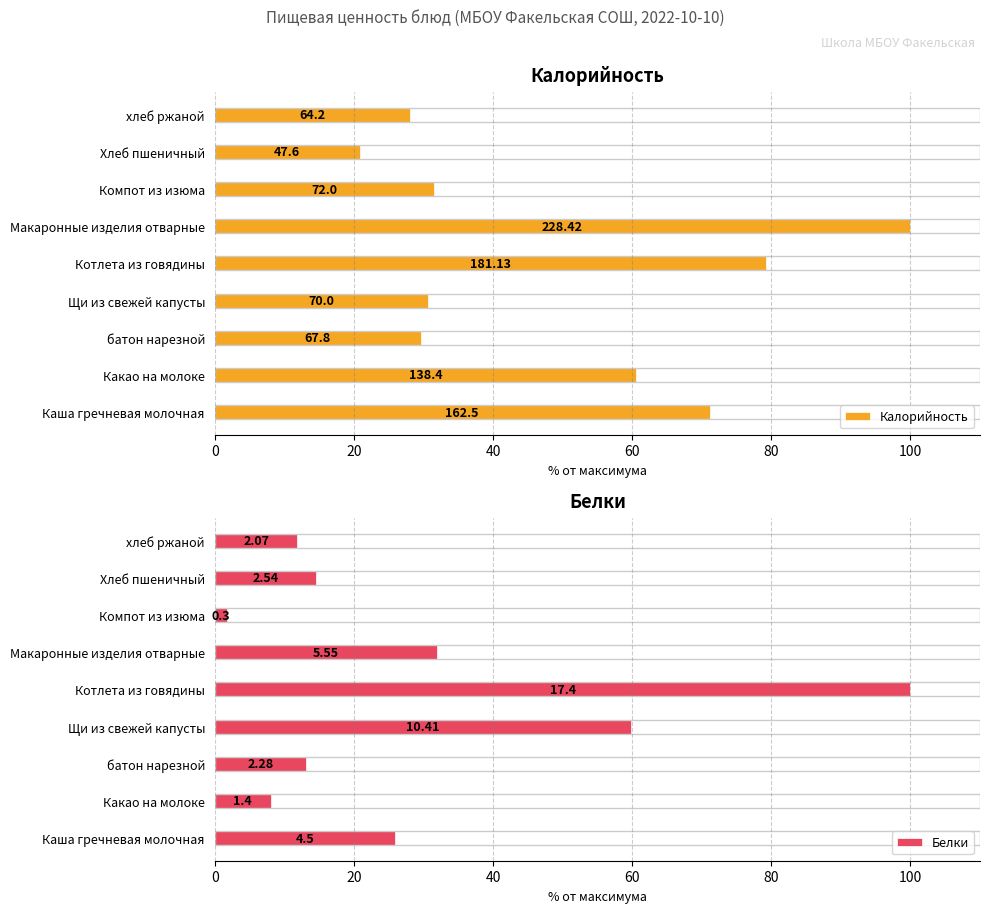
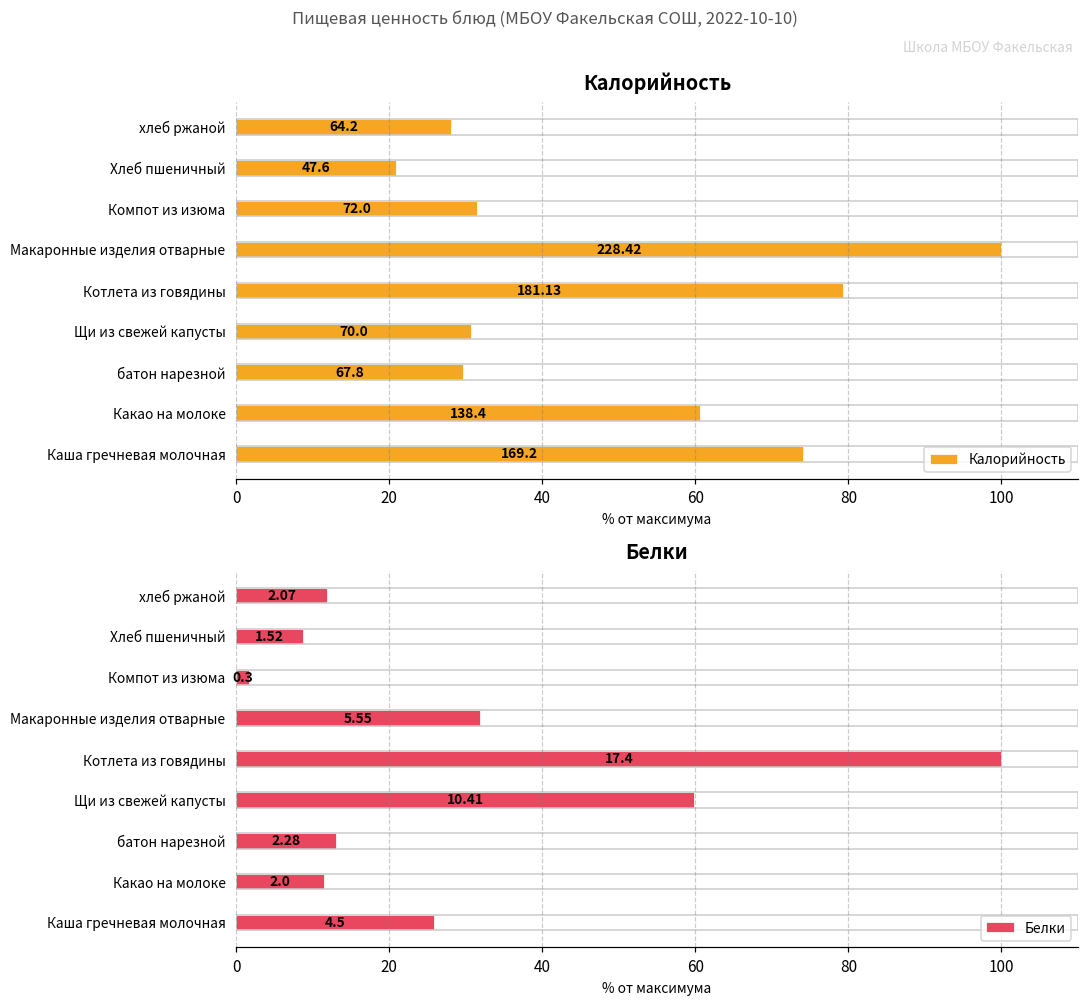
  {
    "Калорийность": {
-     "Каша гречневая молочная": 162.5
+     "Каша гречневая молочная": 169.2
    },
    "Белки": {
-     "Хлеб пшеничный": 2.54,
-     "Какао на молоке": 1.4
+     "Хлеб пшеничный": 1.52,
+     "Какао на молоке": 2.0
    }
  }
